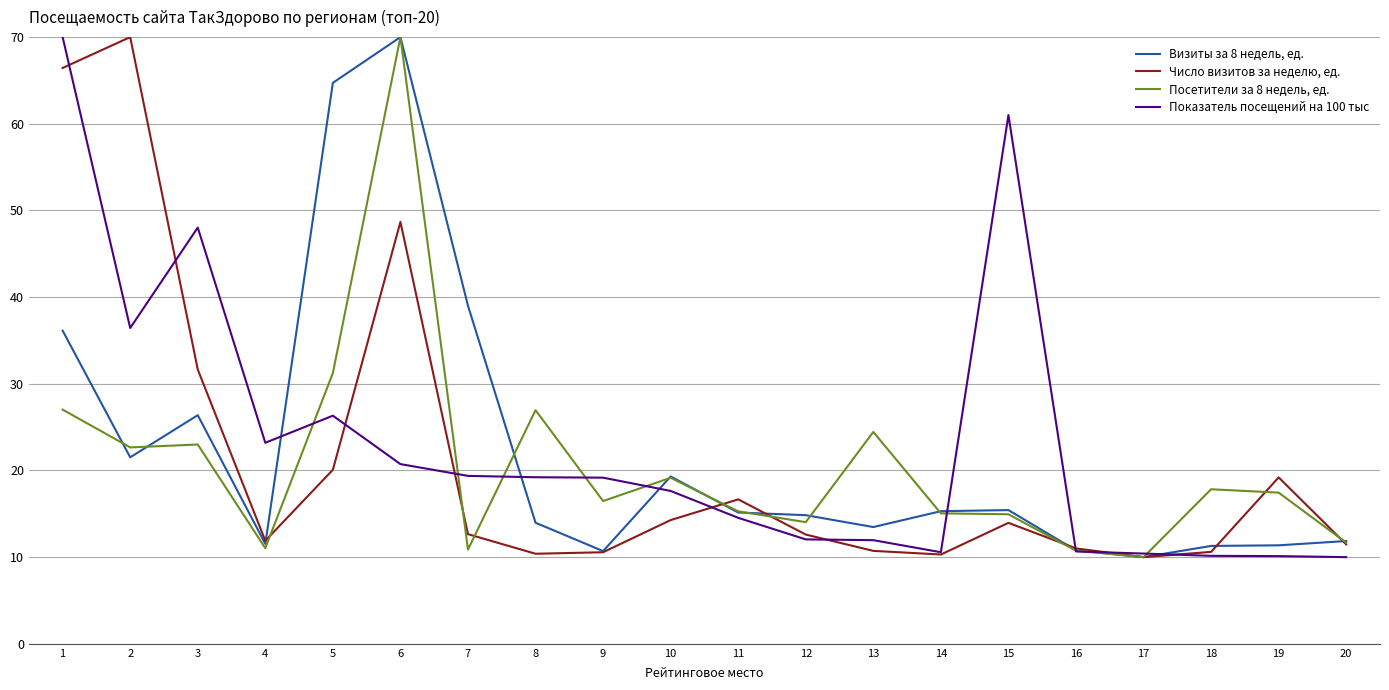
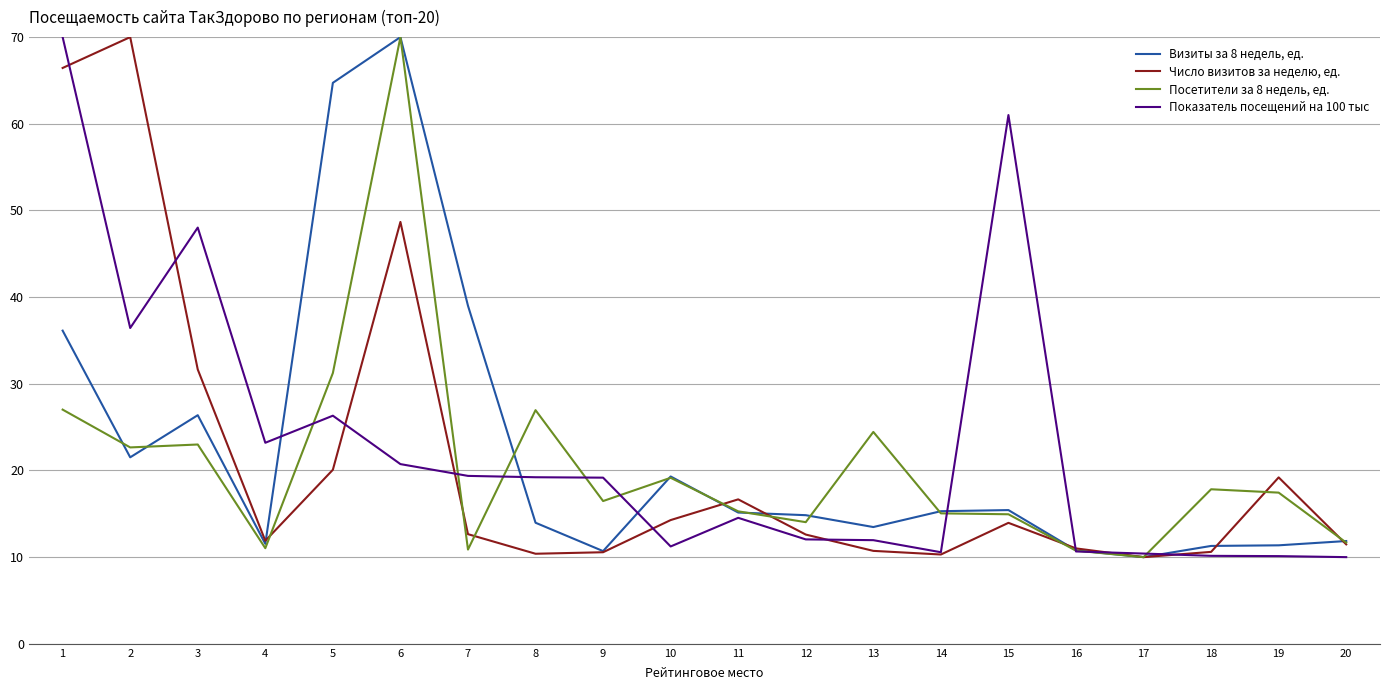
  {
    "Визиты за 8 недель, ед.": {
      "1": 36,
      "2": 22,
      "3": 26,
      "4": 12,
      "5": 65,
      "7": 39,
      "8": 14,
      "12": 15,
      "13": 13,
      "15": 15,
      "18": 11,
      "19": 11
    },
    "Число визитов за неделю, ед.": {
      "1": 66,
      "2": 70,
      "3": 32,
      "4": 12,
      "5": 20,
      "6": 49,
      "7": 13,
      "8": 10,
      "10": 14,
      "11": 17,
      "12": 13,
      "13": 11,
      "15": 14,
      "18": 11,
      "19": 19
    },
    "Посетители за 8 недель, ед.": {
      "1": 27,
      "2": 23,
      "3": 23,
      "4": 11,
      "5": 31,
      "7": 11,
      "8": 27,
      "9": 16,
      "12": 14,
      "13": 24,
      "15": 15,
      "18": 18,
      "19": 17
    },
    "Показатель посещений на 100 тыс": {
      "1": 70,
      "2": 36,
      "3": 48,
      "4": 23,
      "5": 26,
      "6": 21,
      "7": 19,
      "8": 19,
      "9": 19,
-     "10": 18,
+     "10": 11,
      "11": 15,
      "12": 12,
      "13": 12,
      "15": 61,
      "17": 10,
      "18": 10,
      "19": 10,
      "20": 10
    }
  }
